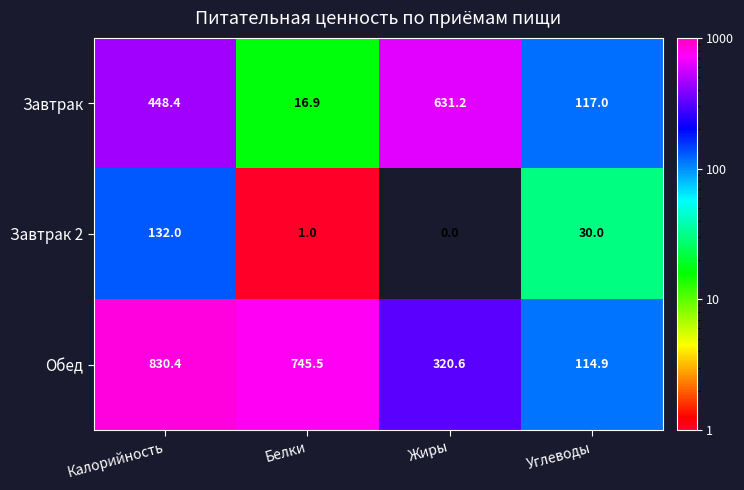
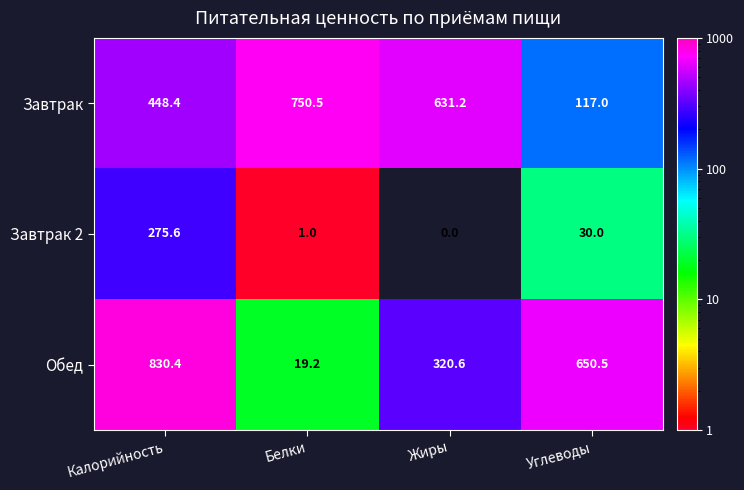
  {
    "Завтрак": {
      "Калорийность": 448.4,
-     "Белки": 16.9,
+     "Белки": 750.5,
      "Жиры": 631.2,
      "Углеводы": 117.0
    },
    "Завтрак 2": {
-     "Калорийность": 132.0,
+     "Калорийность": 275.6,
      "Белки": 1.0,
      "Углеводы": 30.0
    },
    "Обед": {
      "Калорийность": 830.4,
-     "Белки": 745.5,
+     "Белки": 19.2,
      "Жиры": 320.6,
-     "Углеводы": 114.9
+     "Углеводы": 650.5
    }
  }
